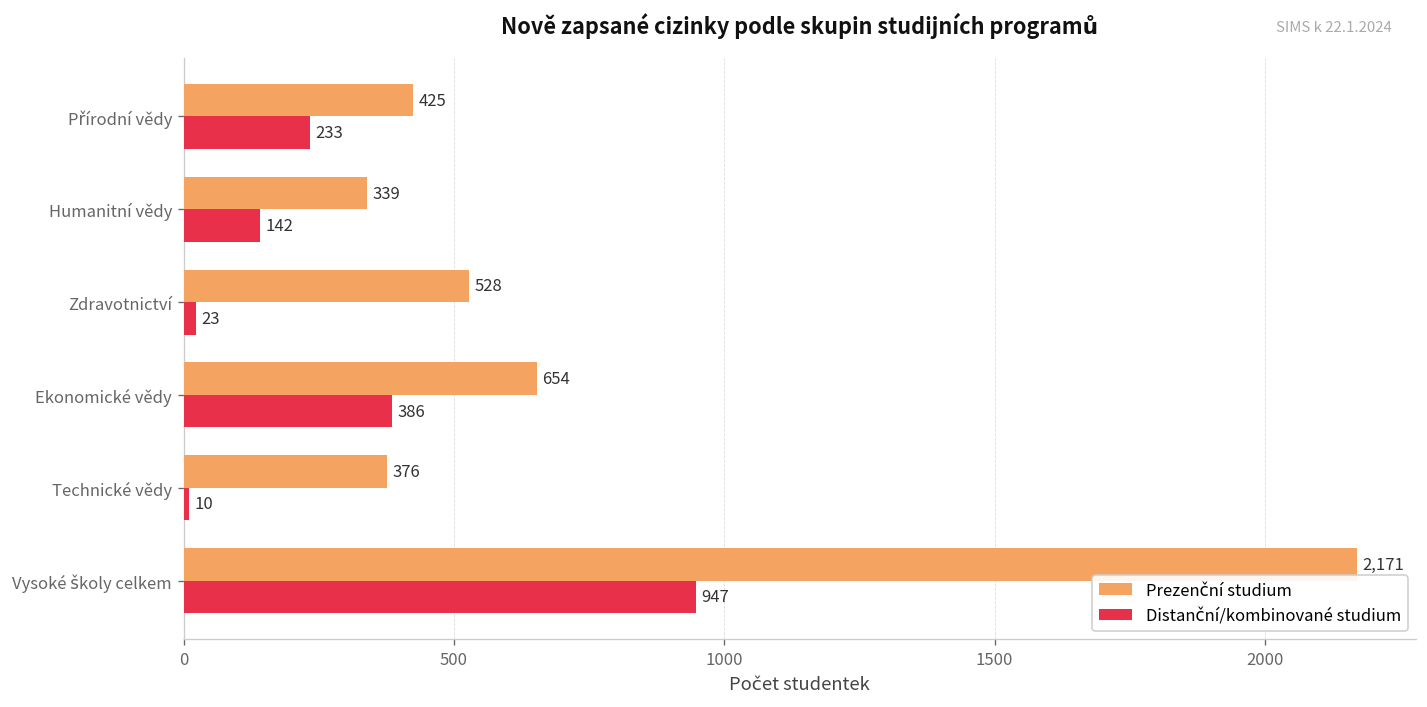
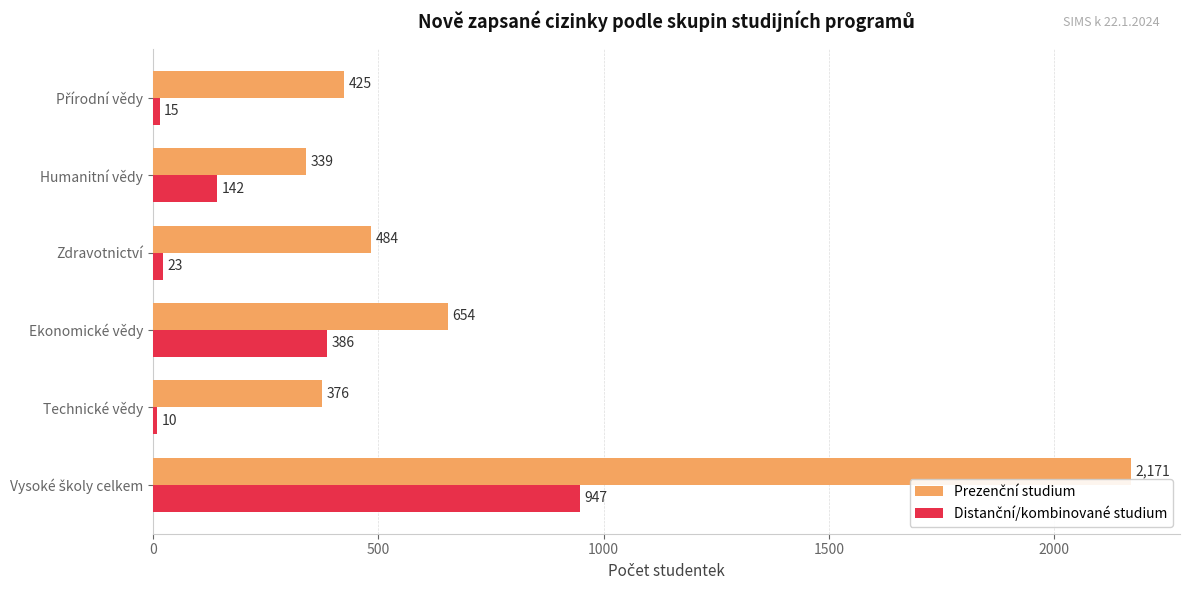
  {
    "Prezenční studium": {
      "Přírodní vědy": "425",
      "Humanitní vědy": "339",
-     "Zdravotnictví": "528",
+     "Zdravotnictví": "484",
      "Ekonomické vědy": "654",
      "Technické vědy": "376",
      "Vysoké školy celkem": "2,171"
    },
    "Distanční/kombinované studium": {
-     "Přírodní vědy": "233",
+     "Přírodní vědy": "15",
      "Humanitní vědy": "142",
      "Zdravotnictví": "23",
      "Ekonomické vědy": "386",
      "Technické vědy": "10",
      "Vysoké školy celkem": "947"
    }
  }
